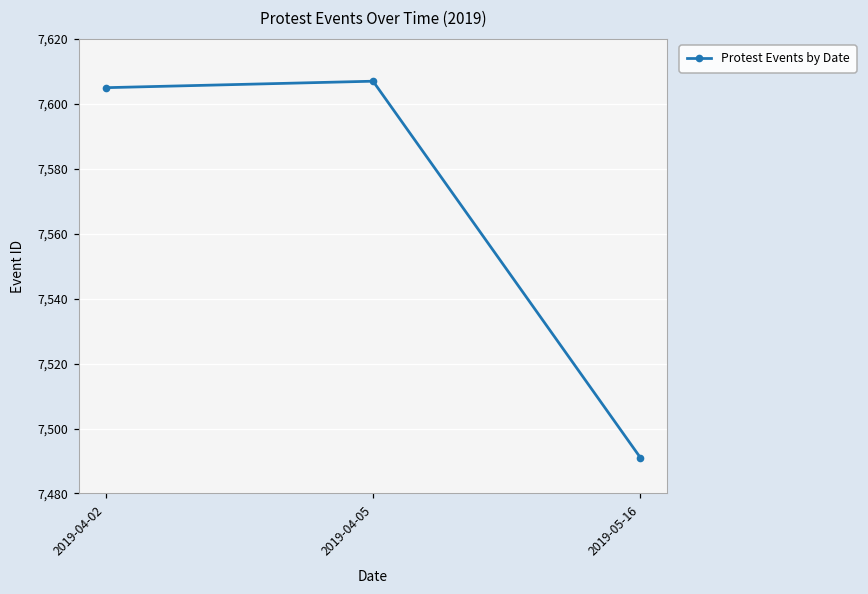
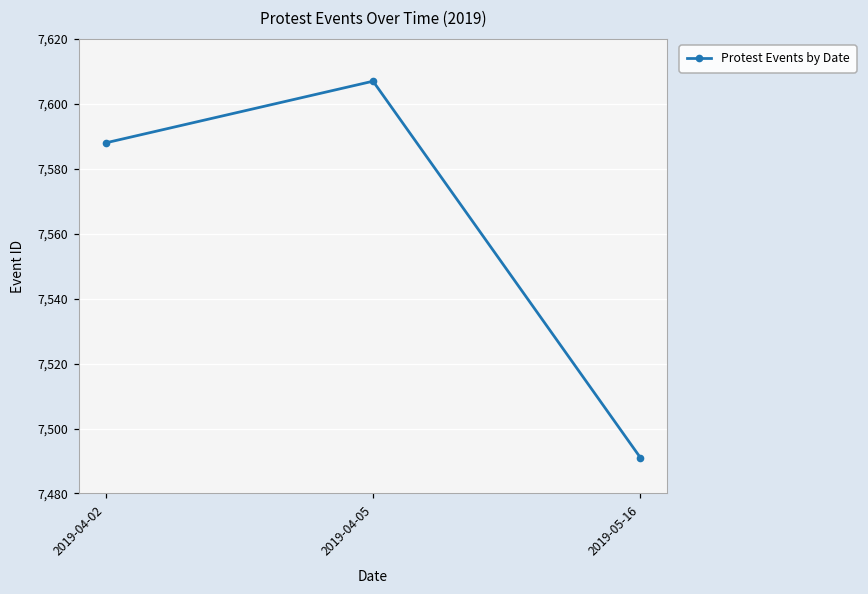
  {
-   "2019-04-02": "7,605",
+   "2019-04-02": "7,588",
    "2019-04-05": "7,607",
    "2019-05-16": "7,491"
  }
